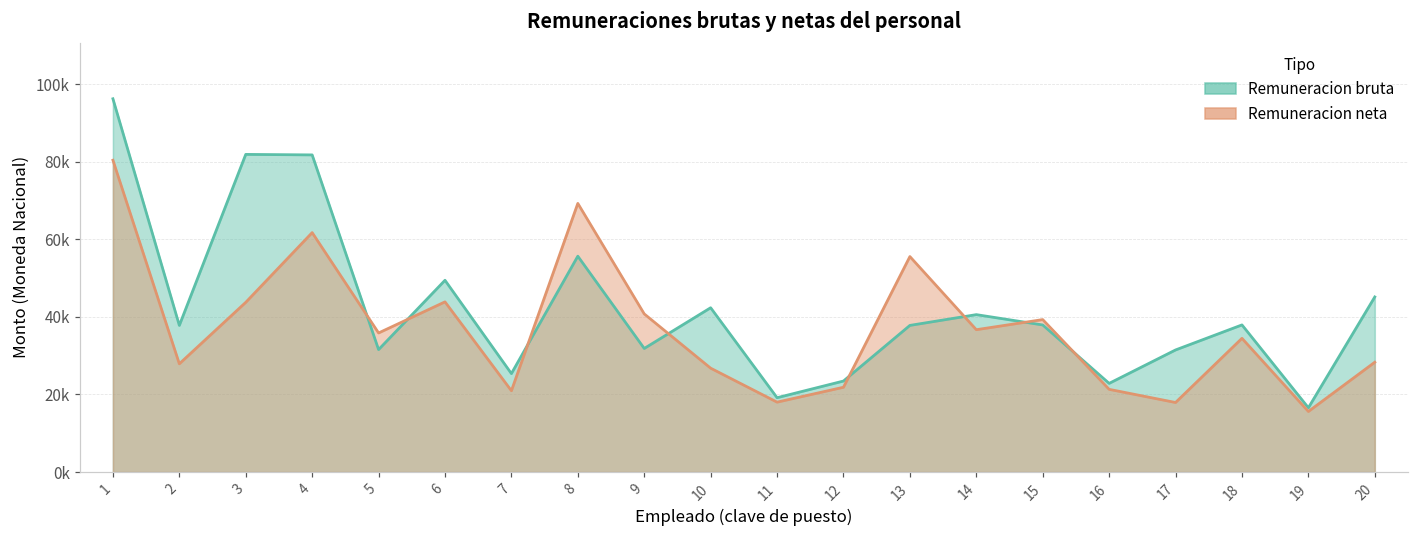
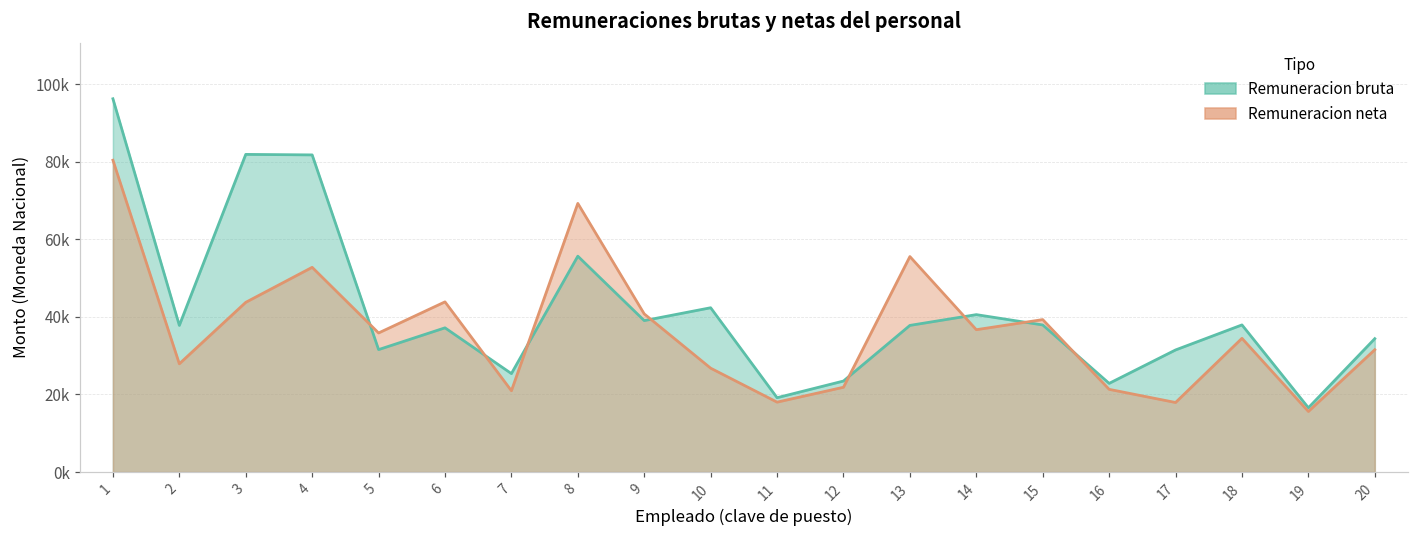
  {
    "Remuneracion bruta": {
      "1": 96000,
      "2": 38000,
      "3": 82000,
      "4": 82000,
      "5": 32000,
-     "6": 49000,
+     "6": 37000,
      "7": 25000,
      "8": 56000,
-     "9": 32000,
+     "9": 39000,
      "10": 42000,
      "11": 19000,
      "12": 23000,
      "13": 38000,
      "14": 41000,
      "15": 38000,
      "16": 23000,
      "17": 31000,
      "18": 38000,
      "19": 17000,
-     "20": 45000
+     "20": 34000
    },
    "Remuneracion neta": {
      "1": 80000,
      "2": 28000,
      "3": 44000,
-     "4": 62000,
+     "4": 53000,
      "5": 36000,
      "6": 44000,
      "7": 21000,
      "8": 69000,
      "9": 41000,
      "10": 27000,
      "11": 18000,
      "12": 22000,
      "13": 56000,
      "14": 37000,
      "15": 39000,
      "16": 21000,
      "17": 18000,
      "18": 34000,
      "19": 16000,
-     "20": 28000
+     "20": 32000
    }
  }
